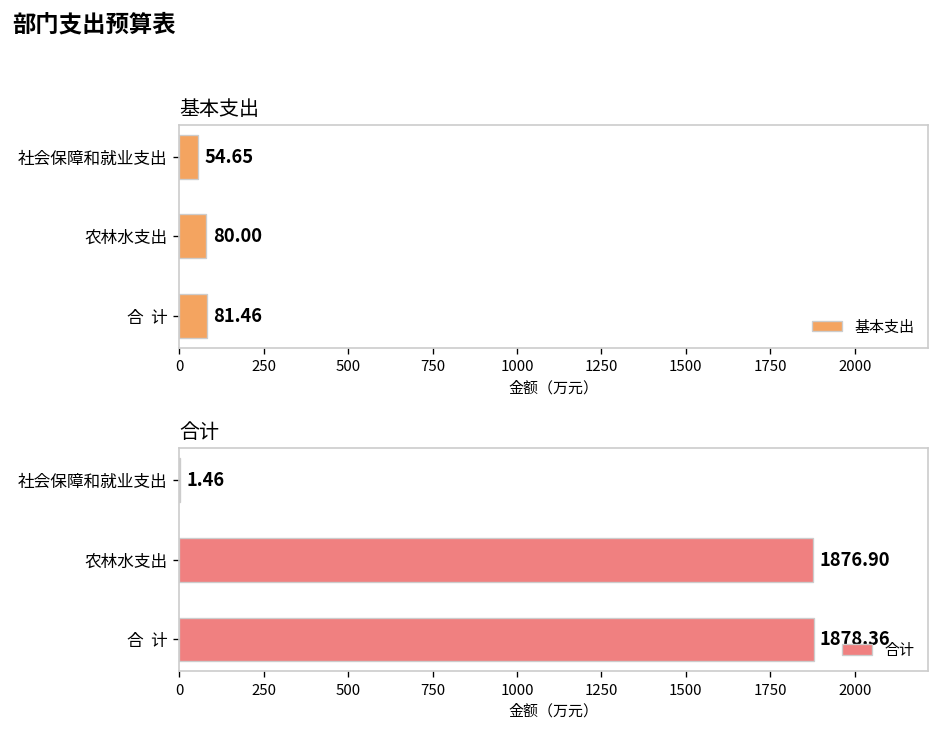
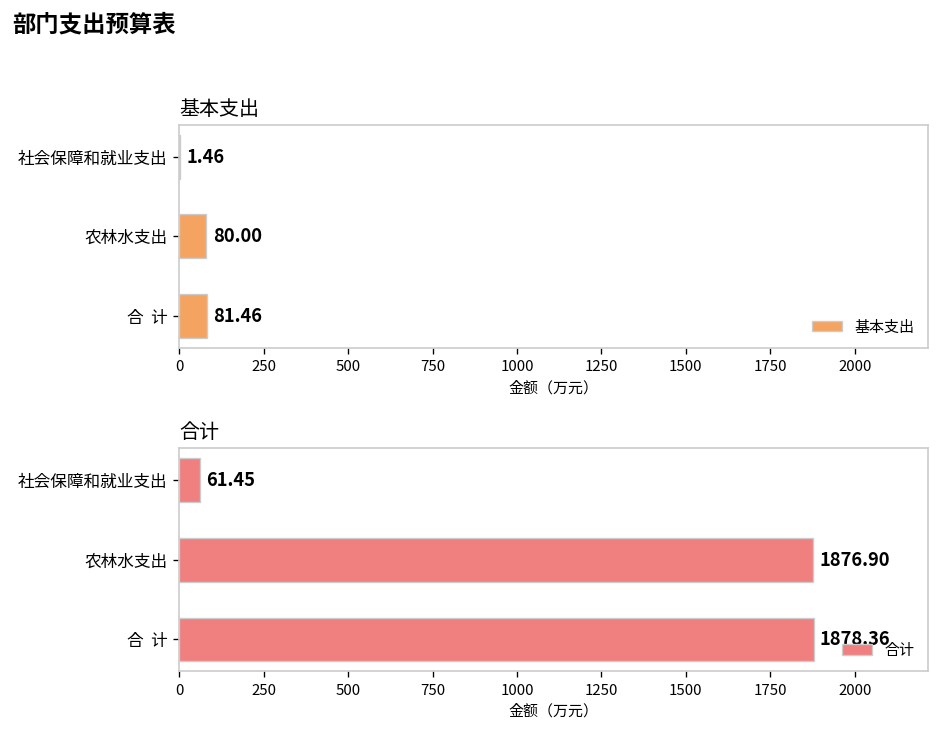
  {
    "基本支出": {
-     "社会保障和就业支出": 54.65,
+     "社会保障和就业支出": 1.46,
      "农林水支出": 80.00,
      "合 计": 81.46
    },
    "合计": {
-     "社会保障和就业支出": 1.46,
+     "社会保障和就业支出": 61.45,
      "农林水支出": 1876.90,
      "合 计": 1878.36
    }
  }
